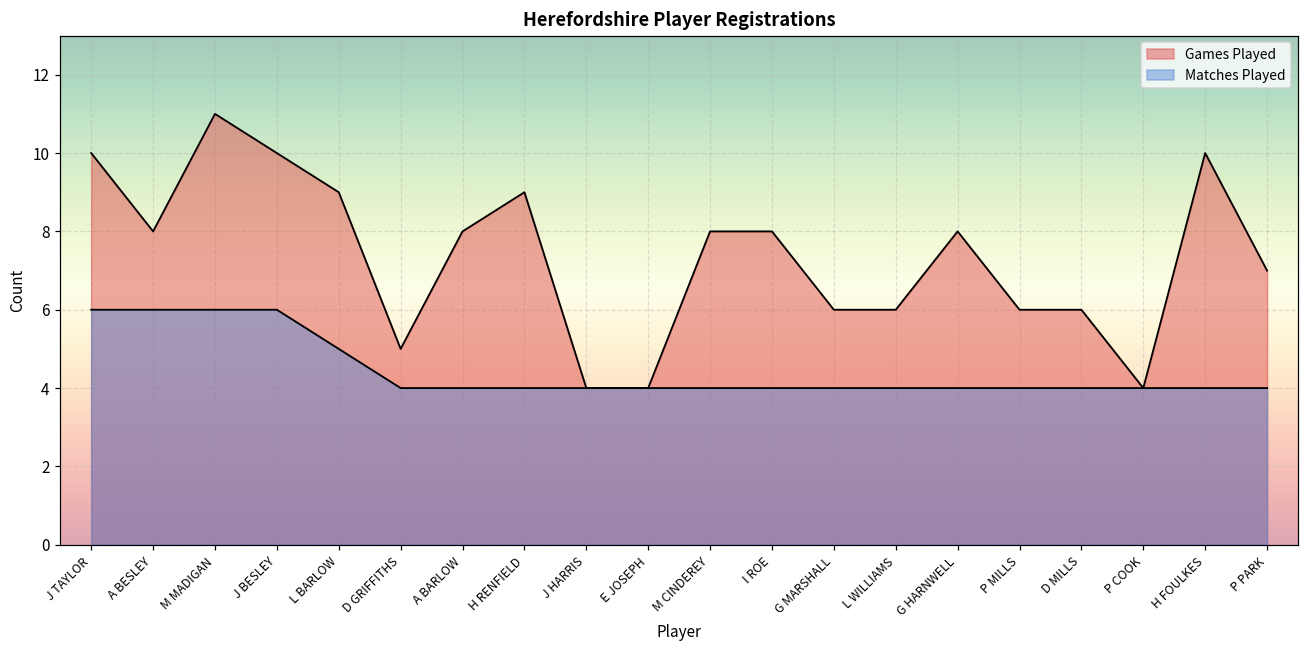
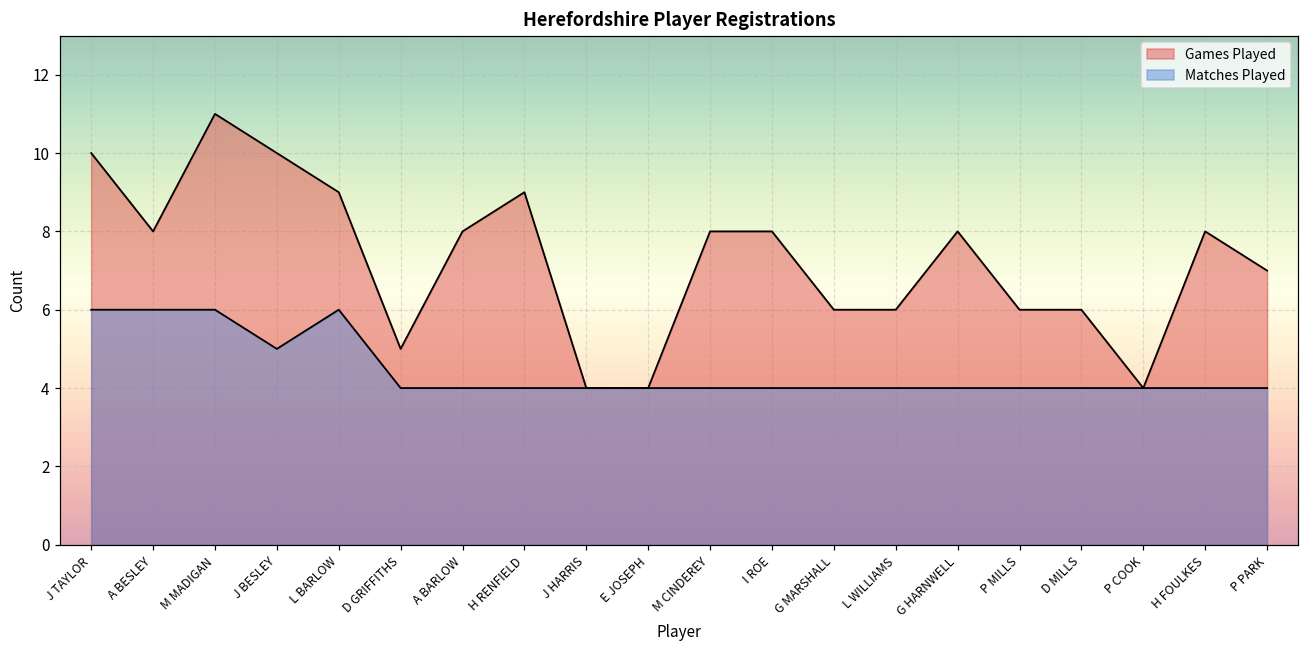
  {
    "Games Played": {
      "J TAYLOR": 10,
      "A BESLEY": 8,
      "M MADIGAN": 11,
      "J BESLEY": 10,
      "L BARLOW": 9,
      "D GRIFFITHS": 5,
      "A BARLOW": 8,
      "H RENFIELD": 9,
      "M CINDEREY": 8,
      "I ROE": 8,
      "G MARSHALL": 6,
      "L WILLIAMS": 6,
      "G HARNWELL": 8,
      "P MILLS": 6,
      "D MILLS": 6,
-     "H FOULKES": 10,
+     "H FOULKES": 8,
      "P PARK": 7
    },
    "Matches Played": {
      "J TAYLOR": 6,
      "A BESLEY": 6,
      "M MADIGAN": 6,
-     "J BESLEY": 6,
-     "L BARLOW": 5,
+     "J BESLEY": 5,
+     "L BARLOW": 6,
      "D GRIFFITHS": 4,
      "A BARLOW": 4,
      "H RENFIELD": 4,
      "M CINDEREY": 4,
      "I ROE": 4,
      "G MARSHALL": 4,
      "L WILLIAMS": 4,
      "G HARNWELL": 4,
      "P MILLS": 4,
      "D MILLS": 4,
      "H FOULKES": 4,
      "P PARK": 4
    }
  }
